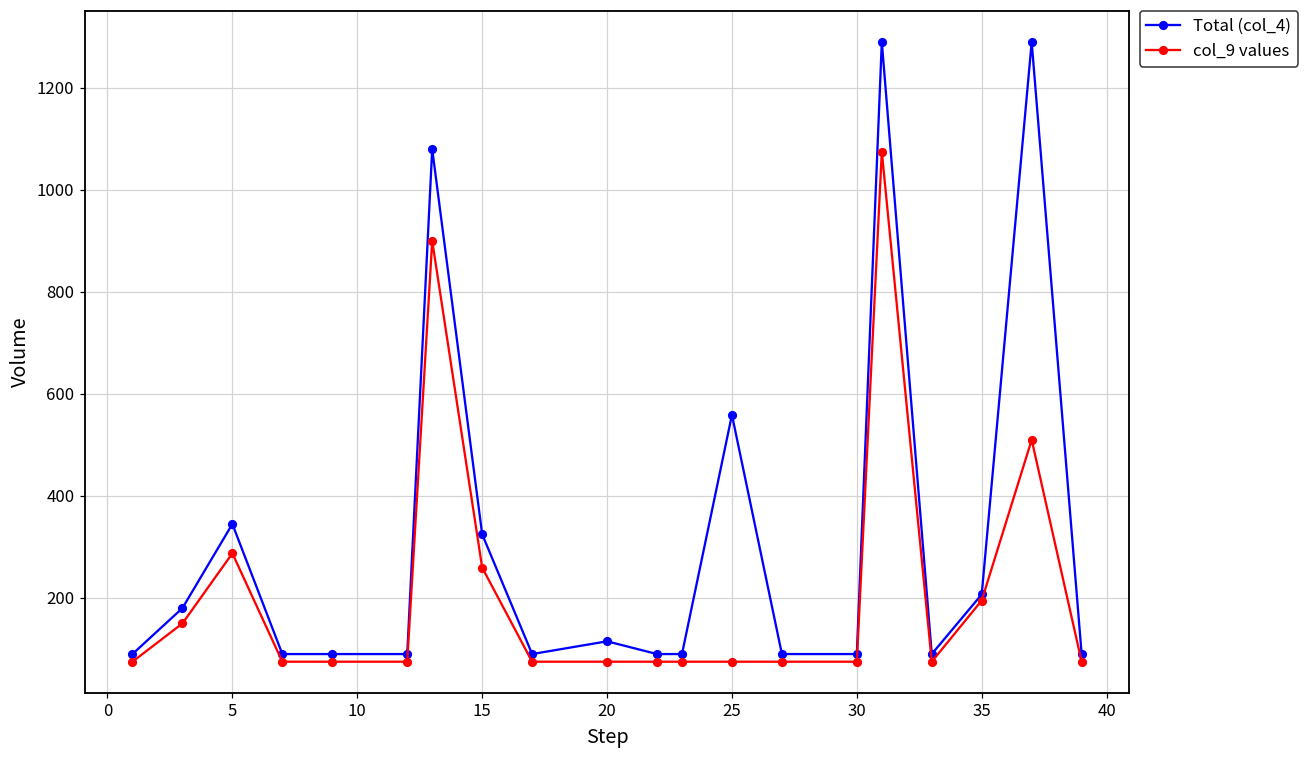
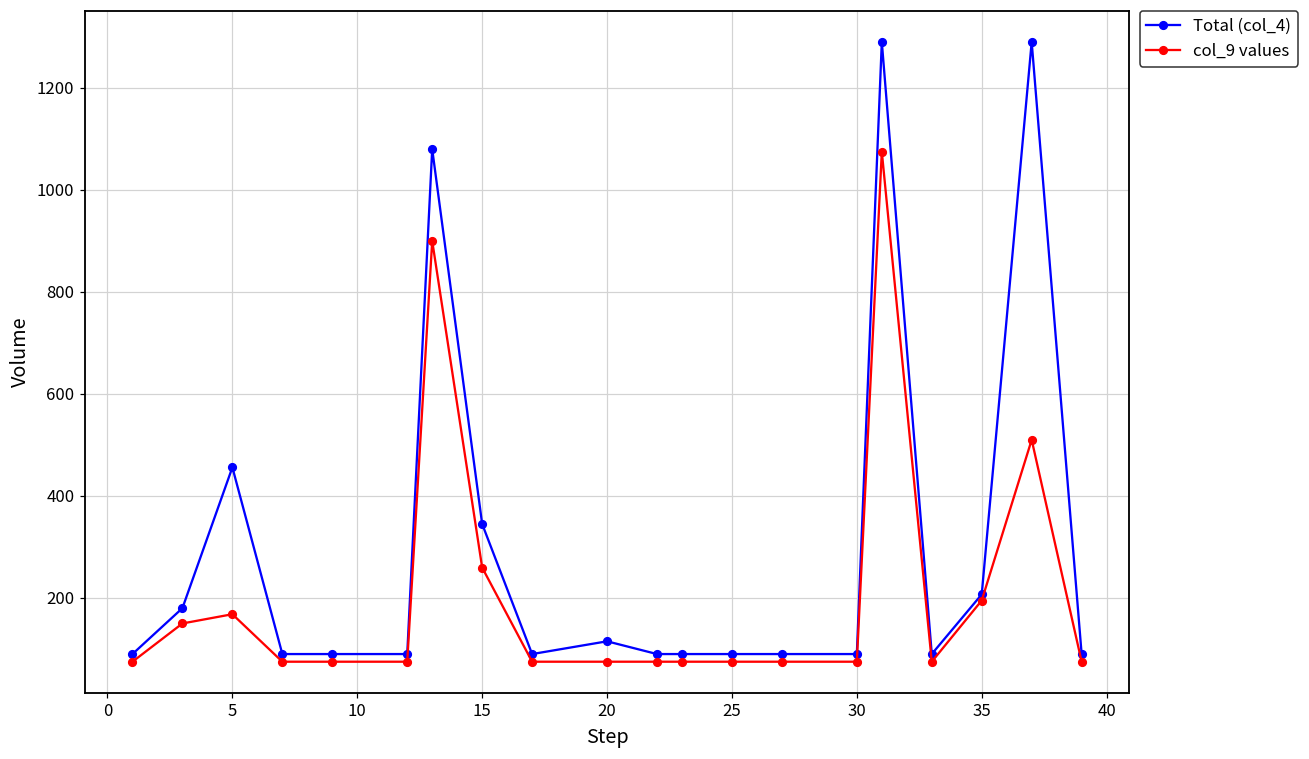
  {
    "Total (col_4)": {
-     "5": 350,
-     "15": 330,
+     "5": 460,
+     "15": 350,
      "20": 120,
-     "25": 560,
+     "25": 90,
      "30": 90,
      "35": 210
    },
    "col_9 values": {
-     "5": 290,
+     "5": 170,
      "15": 260,
      "20": 80,
      "25": 80,
      "30": 80,
      "35": 200
    }
  }
